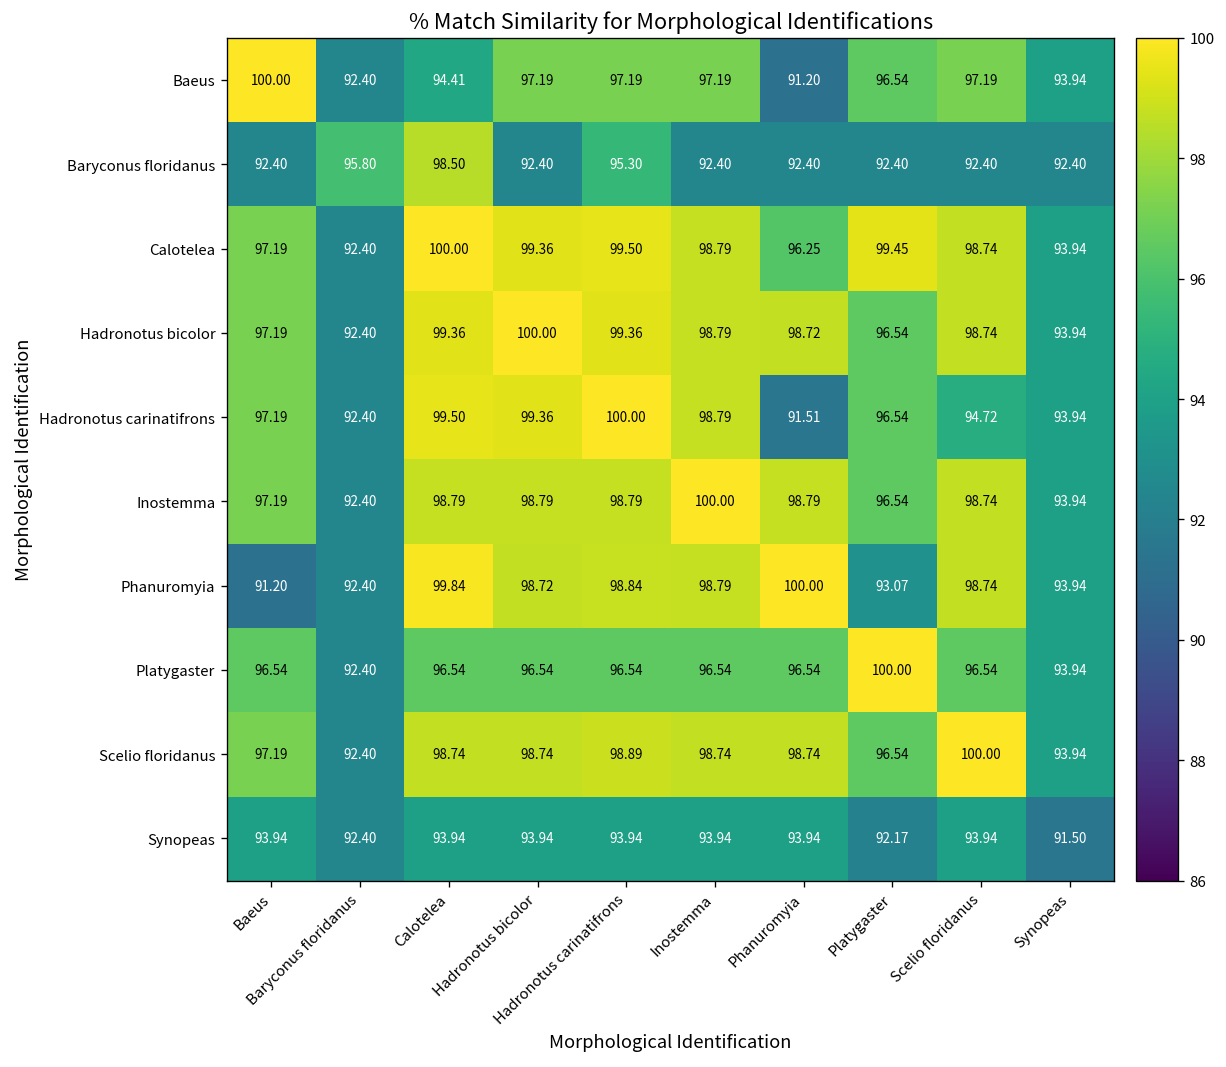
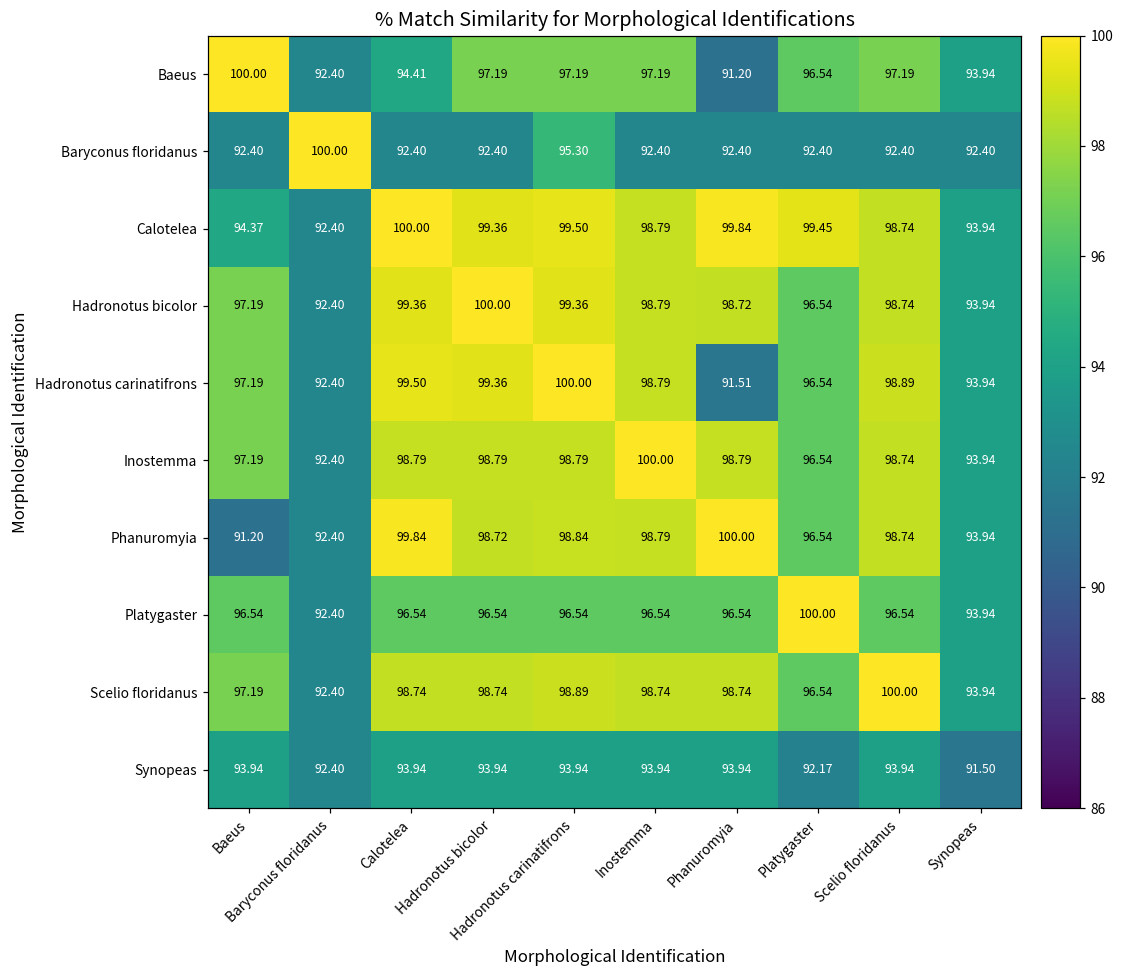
  {
    "Baeus": {
      "Baeus": 100.00,
      "Baryconus floridanus": 92.40,
      "Calotelea": 94.41,
      "Hadronotus bicolor": 97.19,
      "Hadronotus carinatifrons": 97.19,
      "Inostemma": 97.19,
      "Phanuromyia": 91.20,
      "Platygaster": 96.54,
      "Scelio floridanus": 97.19,
      "Synopeas": 93.94
    },
    "Baryconus floridanus": {
      "Baeus": 92.40,
-     "Baryconus floridanus": 95.80,
-     "Calotelea": 98.50,
+     "Baryconus floridanus": 100.00,
+     "Calotelea": 92.40,
      "Hadronotus bicolor": 92.40,
      "Hadronotus carinatifrons": 95.30,
      "Inostemma": 92.40,
      "Phanuromyia": 92.40,
      "Platygaster": 92.40,
      "Scelio floridanus": 92.40,
      "Synopeas": 92.40
    },
    "Calotelea": {
-     "Baeus": 97.19,
+     "Baeus": 94.37,
      "Baryconus floridanus": 92.40,
      "Calotelea": 100.00,
      "Hadronotus bicolor": 99.36,
      "Hadronotus carinatifrons": 99.50,
      "Inostemma": 98.79,
-     "Phanuromyia": 96.25,
+     "Phanuromyia": 99.84,
      "Platygaster": 99.45,
      "Scelio floridanus": 98.74,
      "Synopeas": 93.94
    },
    "Hadronotus bicolor": {
      "Baeus": 97.19,
      "Baryconus floridanus": 92.40,
      "Calotelea": 99.36,
      "Hadronotus bicolor": 100.00,
      "Hadronotus carinatifrons": 99.36,
      "Inostemma": 98.79,
      "Phanuromyia": 98.72,
      "Platygaster": 96.54,
      "Scelio floridanus": 98.74,
      "Synopeas": 93.94
    },
    "Hadronotus carinatifrons": {
      "Baeus": 97.19,
      "Baryconus floridanus": 92.40,
      "Calotelea": 99.50,
      "Hadronotus bicolor": 99.36,
      "Hadronotus carinatifrons": 100.00,
      "Inostemma": 98.79,
      "Phanuromyia": 91.51,
      "Platygaster": 96.54,
-     "Scelio floridanus": 94.72,
+     "Scelio floridanus": 98.89,
      "Synopeas": 93.94
    },
    "Inostemma": {
      "Baeus": 97.19,
      "Baryconus floridanus": 92.40,
      "Calotelea": 98.79,
      "Hadronotus bicolor": 98.79,
      "Hadronotus carinatifrons": 98.79,
      "Inostemma": 100.00,
      "Phanuromyia": 98.79,
      "Platygaster": 96.54,
      "Scelio floridanus": 98.74,
      "Synopeas": 93.94
    },
    "Phanuromyia": {
      "Baeus": 91.20,
      "Baryconus floridanus": 92.40,
      "Calotelea": 99.84,
      "Hadronotus bicolor": 98.72,
      "Hadronotus carinatifrons": 98.84,
      "Inostemma": 98.79,
      "Phanuromyia": 100.00,
-     "Platygaster": 93.07,
+     "Platygaster": 96.54,
      "Scelio floridanus": 98.74,
      "Synopeas": 93.94
    },
    "Platygaster": {
      "Baeus": 96.54,
      "Baryconus floridanus": 92.40,
      "Calotelea": 96.54,
      "Hadronotus bicolor": 96.54,
      "Hadronotus carinatifrons": 96.54,
      "Inostemma": 96.54,
      "Phanuromyia": 96.54,
      "Platygaster": 100.00,
      "Scelio floridanus": 96.54,
      "Synopeas": 93.94
    },
    "Scelio floridanus": {
      "Baeus": 97.19,
      "Baryconus floridanus": 92.40,
      "Calotelea": 98.74,
      "Hadronotus bicolor": 98.74,
      "Hadronotus carinatifrons": 98.89,
      "Inostemma": 98.74,
      "Phanuromyia": 98.74,
      "Platygaster": 96.54,
      "Scelio floridanus": 100.00,
      "Synopeas": 93.94
    },
    "Synopeas": {
      "Baeus": 93.94,
      "Baryconus floridanus": 92.40,
      "Calotelea": 93.94,
      "Hadronotus bicolor": 93.94,
      "Hadronotus carinatifrons": 93.94,
      "Inostemma": 93.94,
      "Phanuromyia": 93.94,
      "Platygaster": 92.17,
      "Scelio floridanus": 93.94,
      "Synopeas": 91.50
    }
  }
